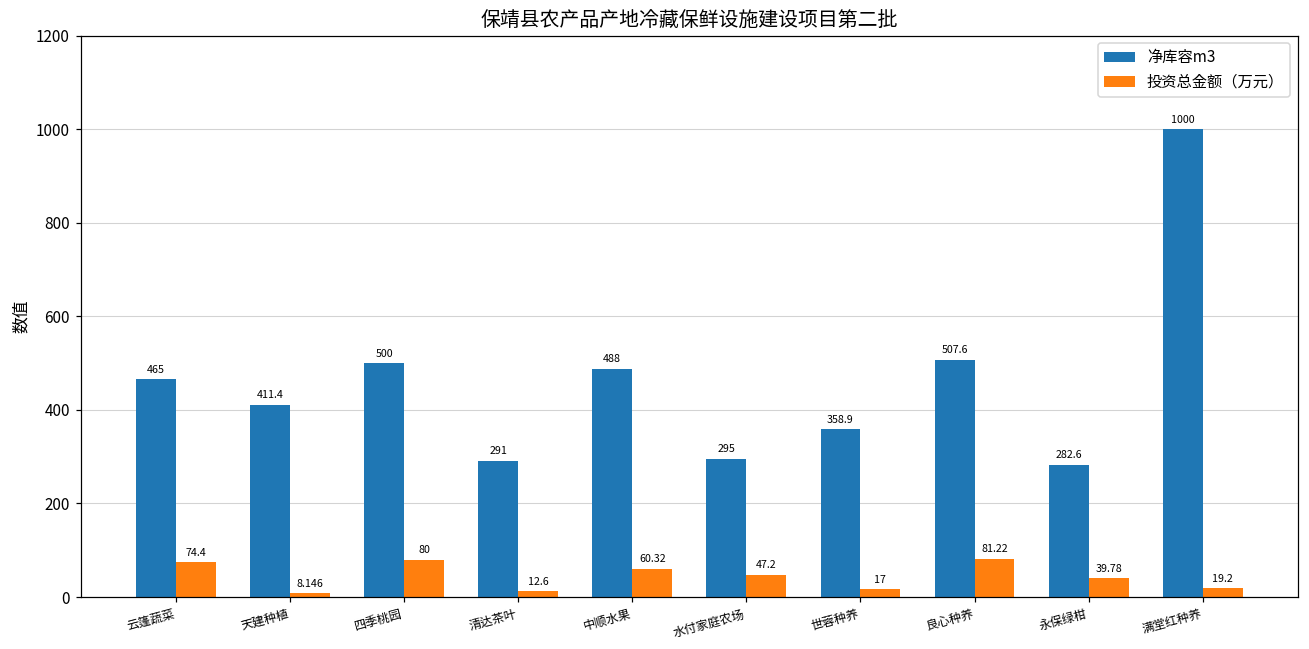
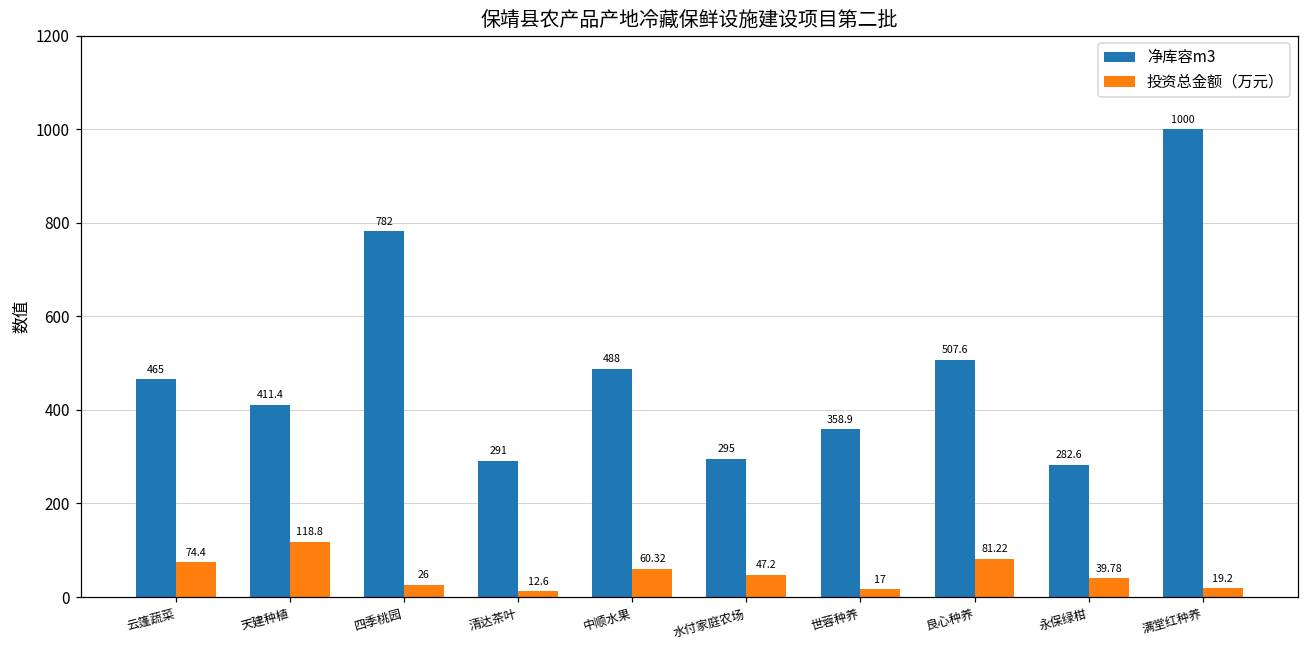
  {
    "净库容m3": {
      "云篷蔬菜": 465,
      "天建种植": 411.4,
-     "四季桃园": 500,
+     "四季桃园": 782,
      "清达茶叶": 291,
      "中顺水果": 488,
      "水付家庭农场": 295,
      "世蓉种养": 358.9,
      "良心种养": 507.6,
      "永保绿柑": 282.6,
      "满堂红种养": 1000
    },
    "投资总金额（万元）": {
      "云篷蔬菜": 74.4,
-     "天建种植": 8.146,
-     "四季桃园": 80,
+     "天建种植": 118.8,
+     "四季桃园": 26,
      "清达茶叶": 12.6,
      "中顺水果": 60.32,
      "水付家庭农场": 47.2,
      "世蓉种养": 17,
      "良心种养": 81.22,
      "永保绿柑": 39.78,
      "满堂红种养": 19.2
    }
  }
